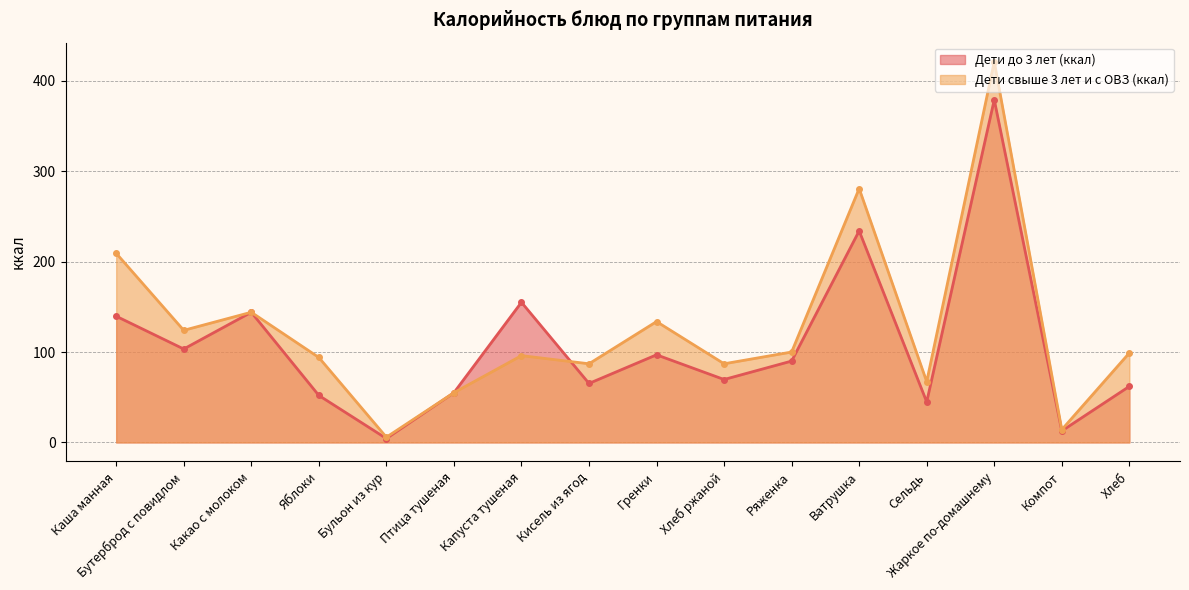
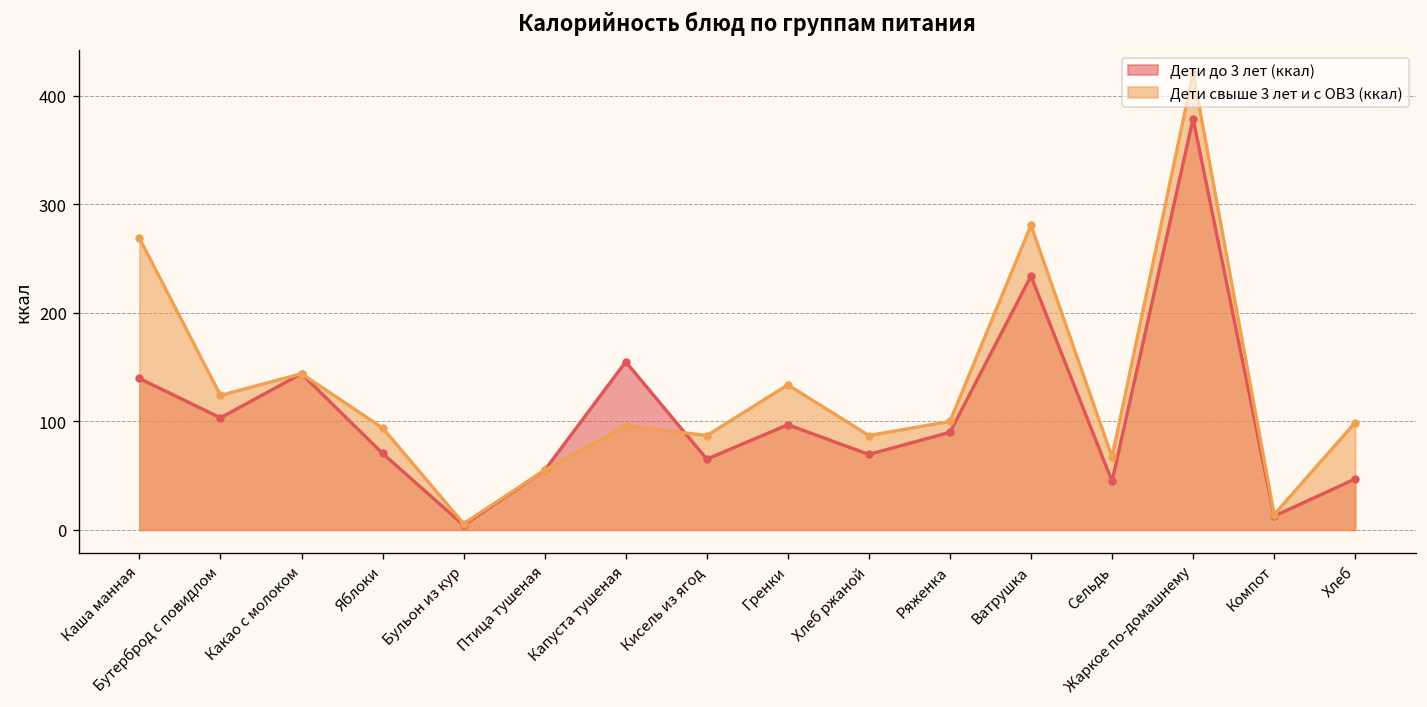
  {
    "Дети до 3 лет (ккал)": {
      "Каша манная": 140,
      "Бутерброд с повидлом": 100,
-     "Яблоки": 50,
+     "Яблоки": 70,
      "Капуста тушеная": 160,
      "Кисель из ягод": 70,
      "Гренки": 100,
      "Хлеб ржаной": 70,
      "Ряженка": 90,
      "Ватрушка": 230,
      "Сельдь": 40,
      "Жаркое по-домашнему": 380,
-     "Хлеб": 60
+     "Хлеб": 50
    },
    "Дети свыше 3 лет и с ОВЗ (ккал)": {
-     "Каша манная": 210,
+     "Каша манная": 270,
      "Бутерброд с повидлом": 120,
      "Яблоки": 90,
      "Капуста тушеная": 100,
      "Кисель из ягод": 90,
      "Гренки": 130,
      "Хлеб ржаной": 90,
      "Ряженка": 100,
      "Ватрушка": 280,
      "Сельдь": 70,
      "Хлеб": 100
    }
  }
